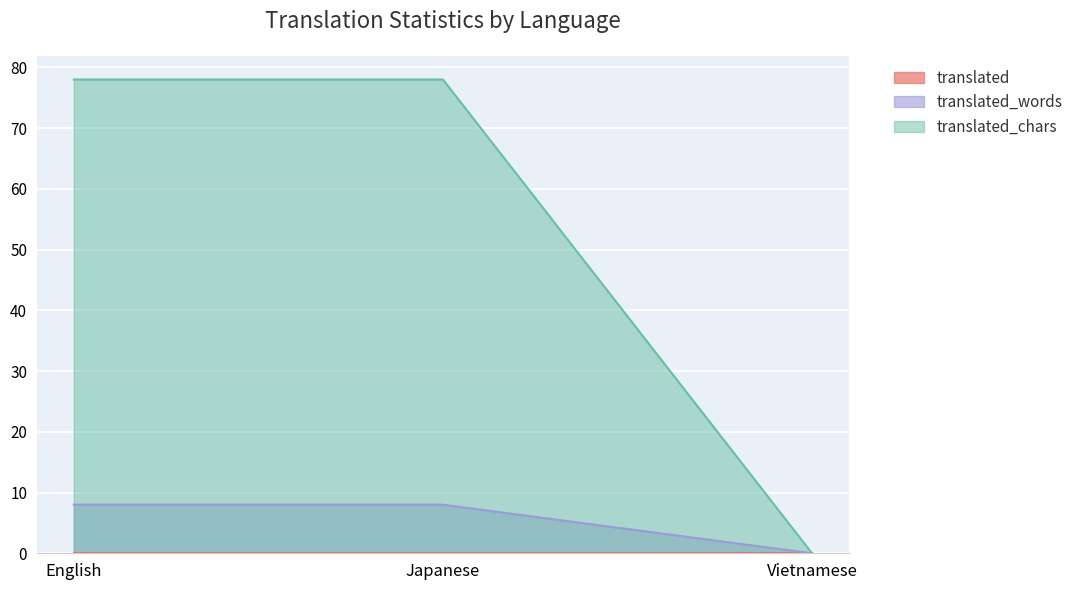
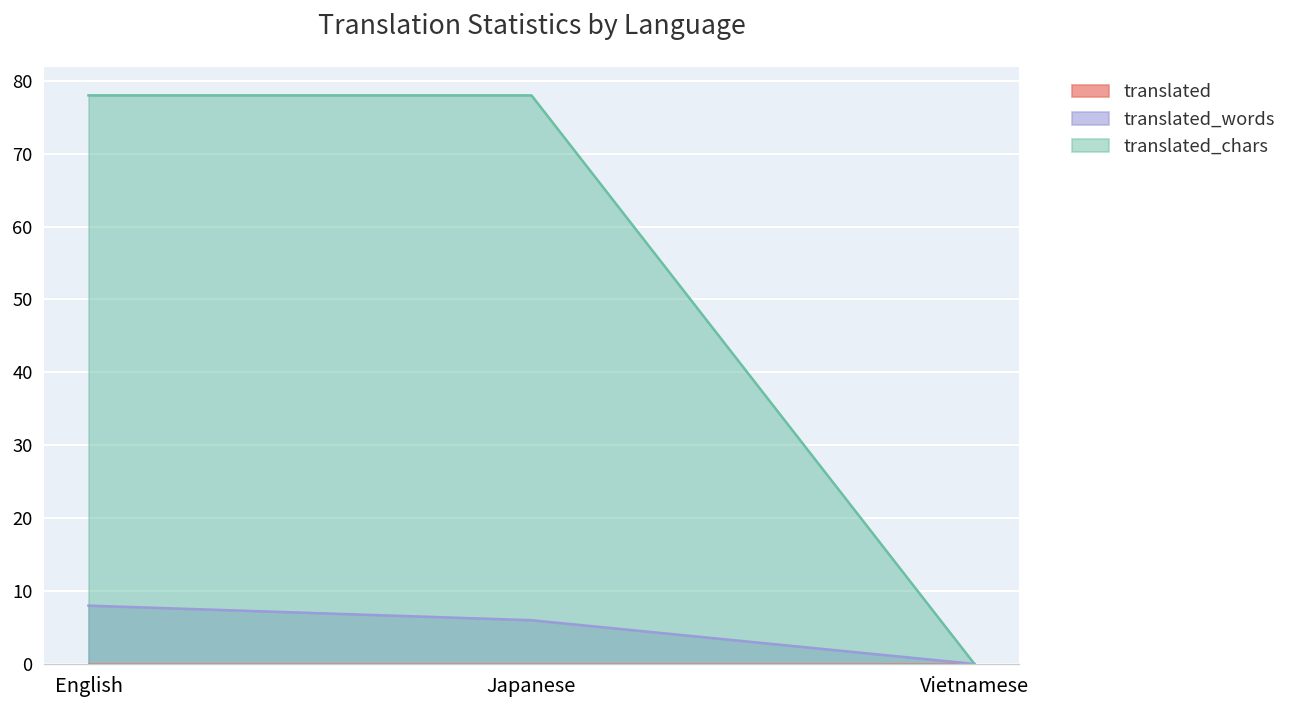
  {
    "translated": {
      "English": 0,
      "Japanese": 0
    },
    "translated_words": {
      "English": 8,
-     "Japanese": 8
+     "Japanese": 6
    },
    "translated_chars": {
      "English": 78,
      "Japanese": 78
    }
  }
